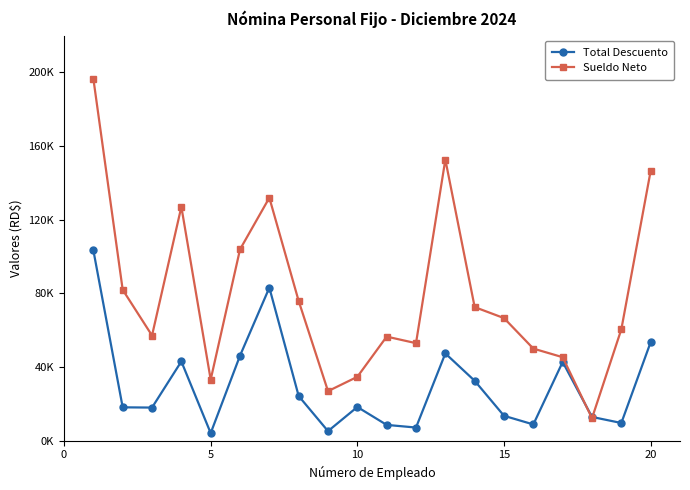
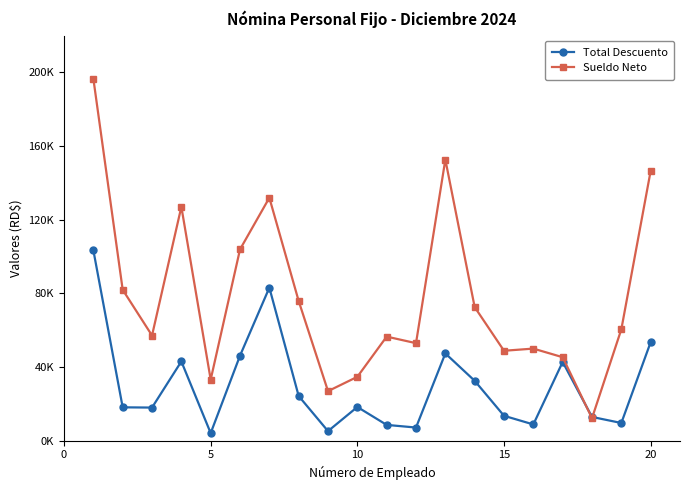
  {
    "Total Descuento": {
      "5": 4000,
      "10": 18000,
      "15": 13000,
      "20": 53000
    },
    "Sueldo Neto": {
      "5": 33000,
      "10": 35000,
-     "15": 67000,
+     "15": 49000,
      "20": 147000
    }
  }
